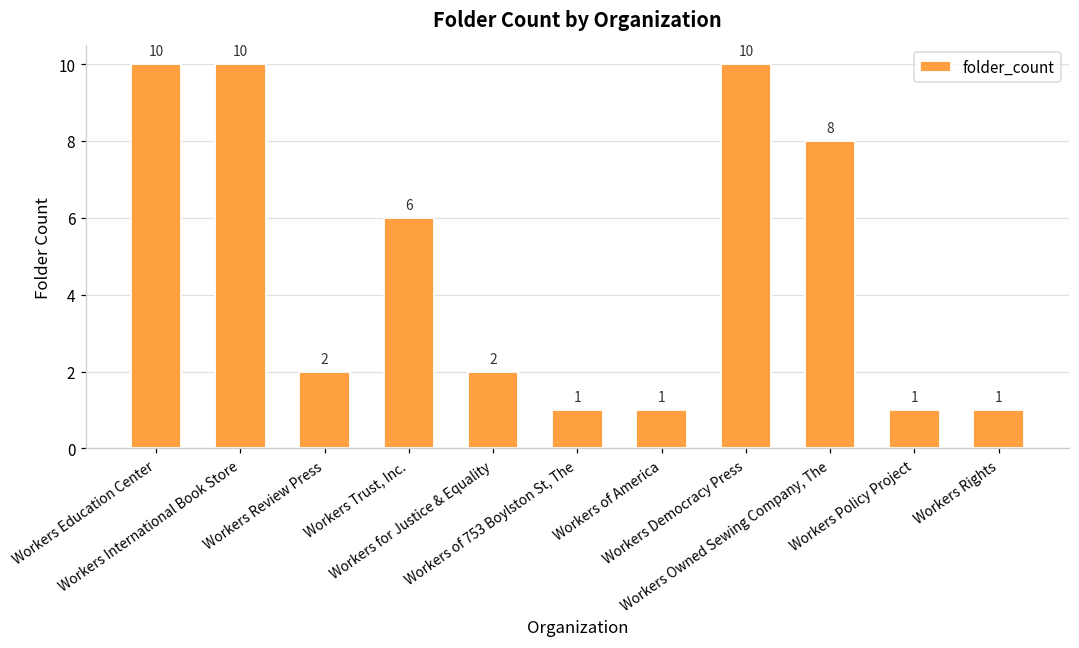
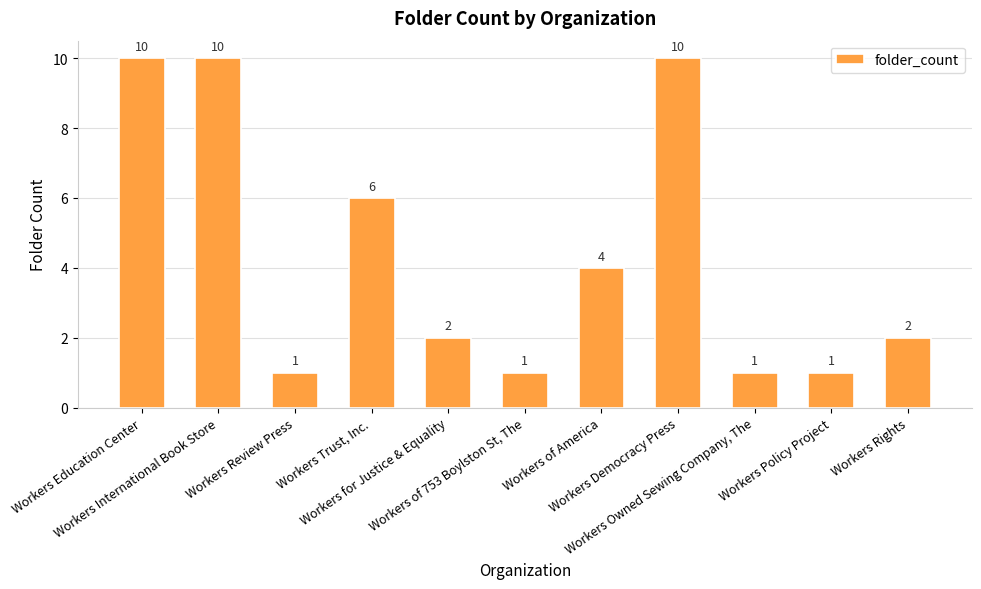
  {
    "Workers Education Center": 10,
    "Workers International Book Store": 10,
-   "Workers Review Press": 2,
+   "Workers Review Press": 1,
    "Workers Trust, Inc.": 6,
    "Workers for Justice & Equality": 2,
    "Workers of 753 Boylston St, The": 1,
-   "Workers of America": 1,
+   "Workers of America": 4,
    "Workers Democracy Press": 10,
-   "Workers Owned Sewing Company, The": 8,
+   "Workers Owned Sewing Company, The": 1,
    "Workers Policy Project": 1,
-   "Workers Rights": 1
+   "Workers Rights": 2
  }
